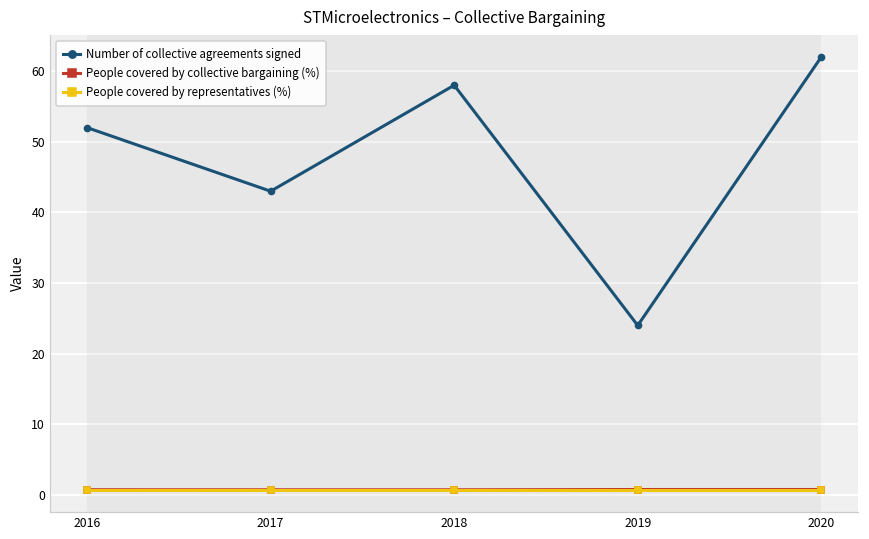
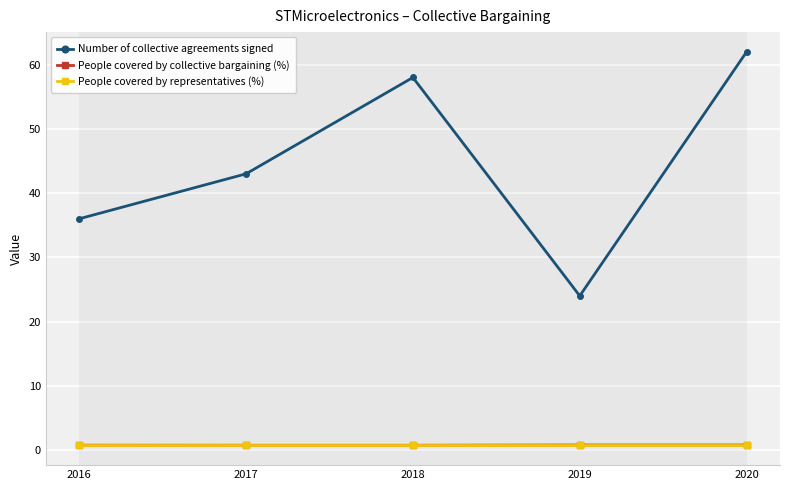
  {
    "Number of collective agreements signed": {
-     "2016": 52,
+     "2016": 36,
      "2017": 43,
      "2018": 58,
      "2019": 24,
      "2020": 62
    }
  }
